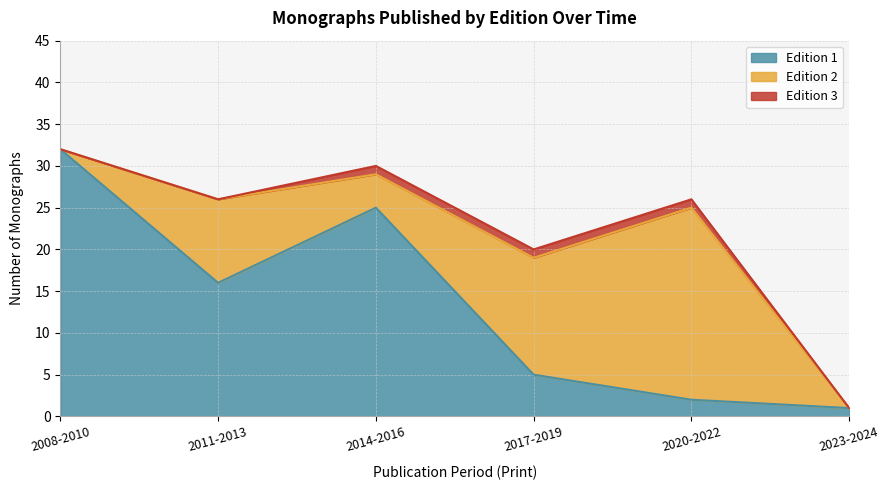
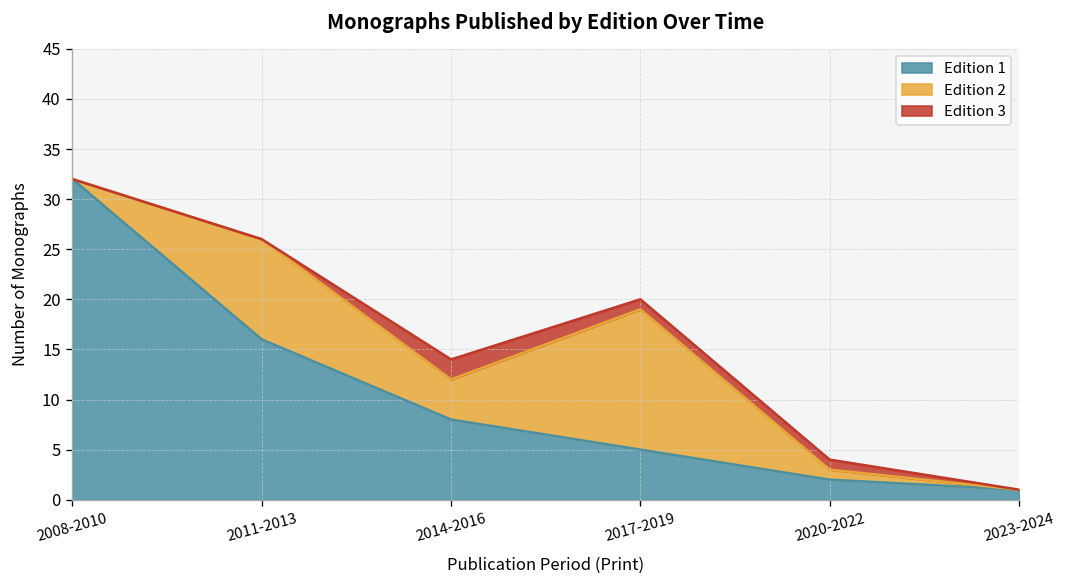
  {
    "Edition 1": {
      "2011-2013": 16,
-     "2014-2016": 25,
+     "2014-2016": 8,
      "2017-2019": 5,
      "2020-2022": 2
    },
    "Edition 2": {
      "2014-2016": 4,
      "2017-2019": 14,
-     "2020-2022": 23
+     "2020-2022": 1
    },
    "Edition 3": {
-     "2014-2016": 1,
+     "2014-2016": 2,
      "2017-2019": 1,
      "2020-2022": 1
    }
  }
